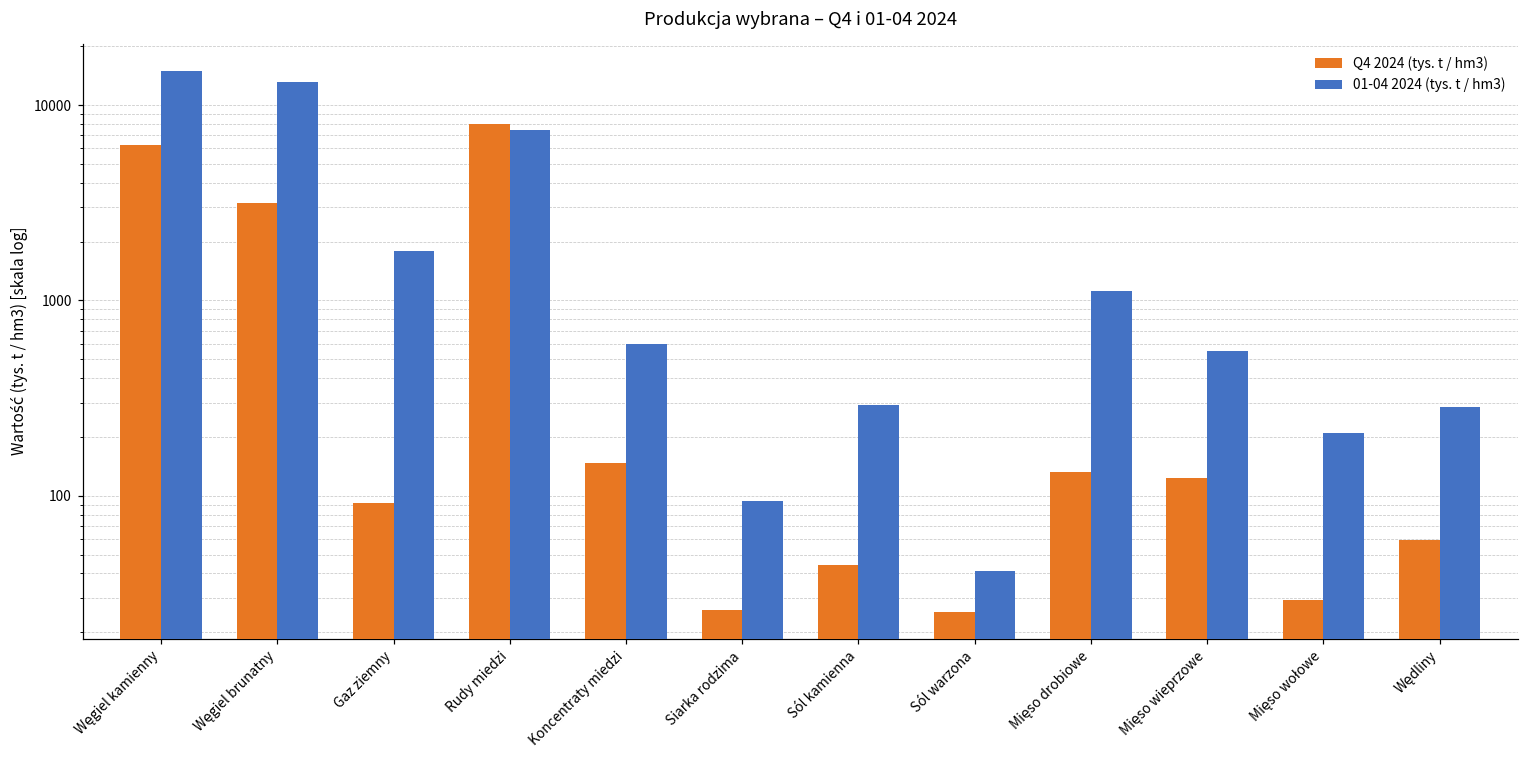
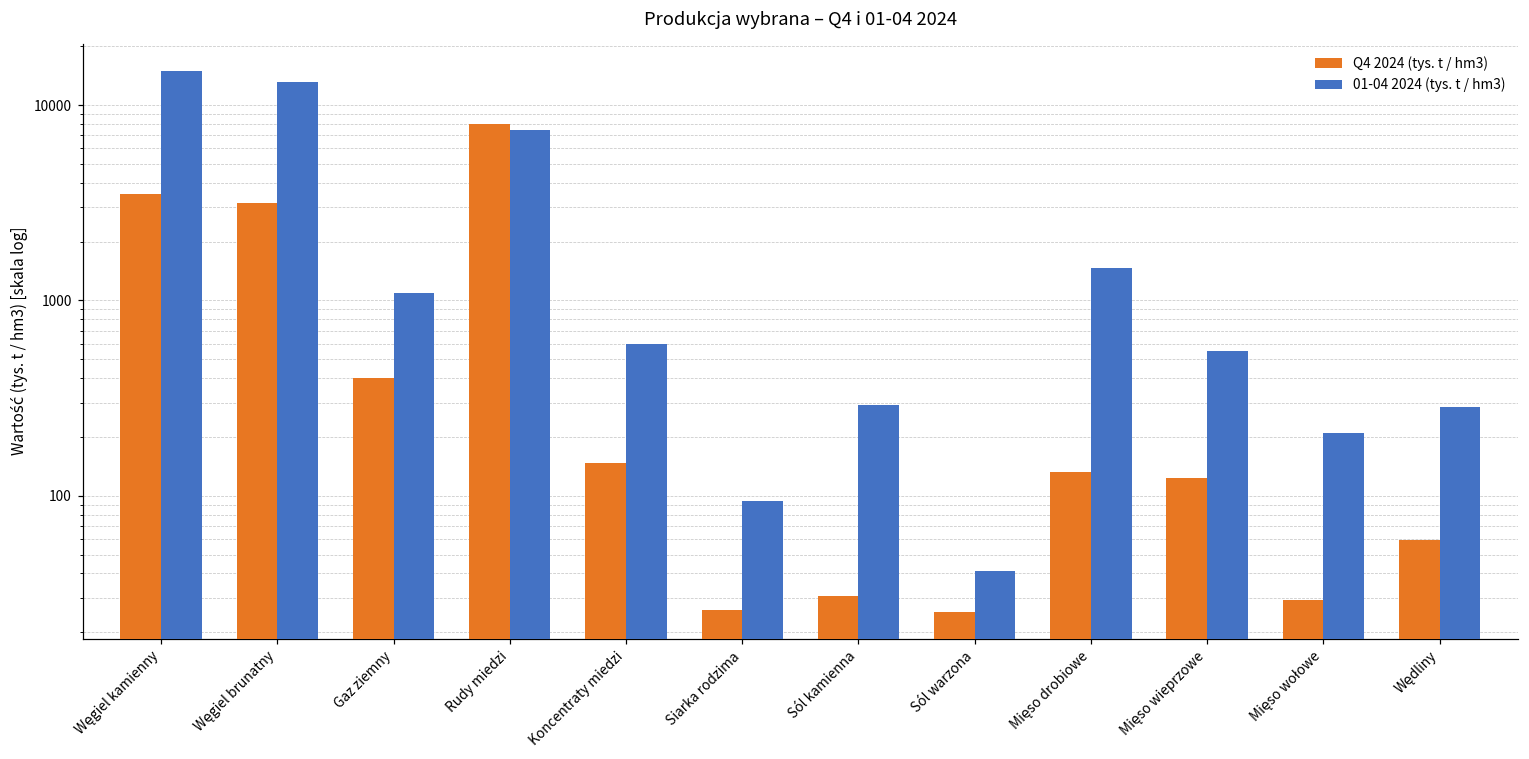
  {
    "Q4 2024 (tys. t / hm3)": {
-     "Węgiel kamienny": 6200,
+     "Węgiel kamienny": 3500,
      "Węgiel brunatny": 3100,
-     "Gaz ziemny": 90,
+     "Gaz ziemny": 400,
      "Rudy miedzi": 8000,
      "Koncentraty miedzi": 150,
      "Siarka rodzima": 26,
-     "Sól kamienna": 44,
+     "Sól kamienna": 31,
      "Sól warzona": 26,
      "Mięso drobiowe": 130,
      "Mięso wieprzowe": 120,
      "Mięso wołowe": 29,
      "Wędliny": 59
    },
    "01-04 2024 (tys. t / hm3)": {
      "Węgiel kamienny": 15000,
      "Węgiel brunatny": 13000,
-     "Gaz ziemny": 1800,
+     "Gaz ziemny": 1100,
      "Rudy miedzi": 7500,
      "Koncentraty miedzi": 600,
      "Siarka rodzima": 90,
      "Sól kamienna": 290,
      "Sól warzona": 41,
-     "Mięso drobiowe": 1100,
+     "Mięso drobiowe": 1500,
      "Mięso wieprzowe": 550,
      "Mięso wołowe": 210,
      "Wędliny": 280
    }
  }
